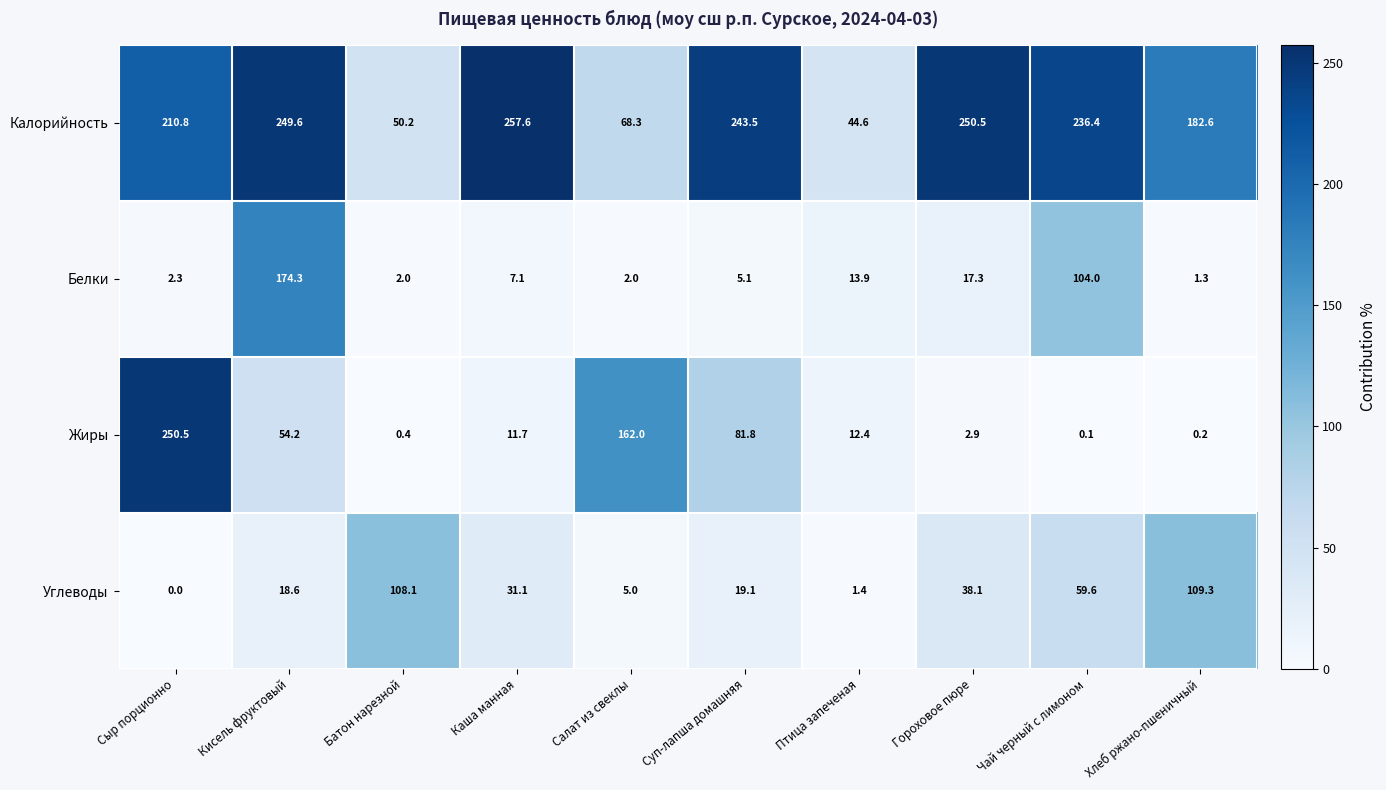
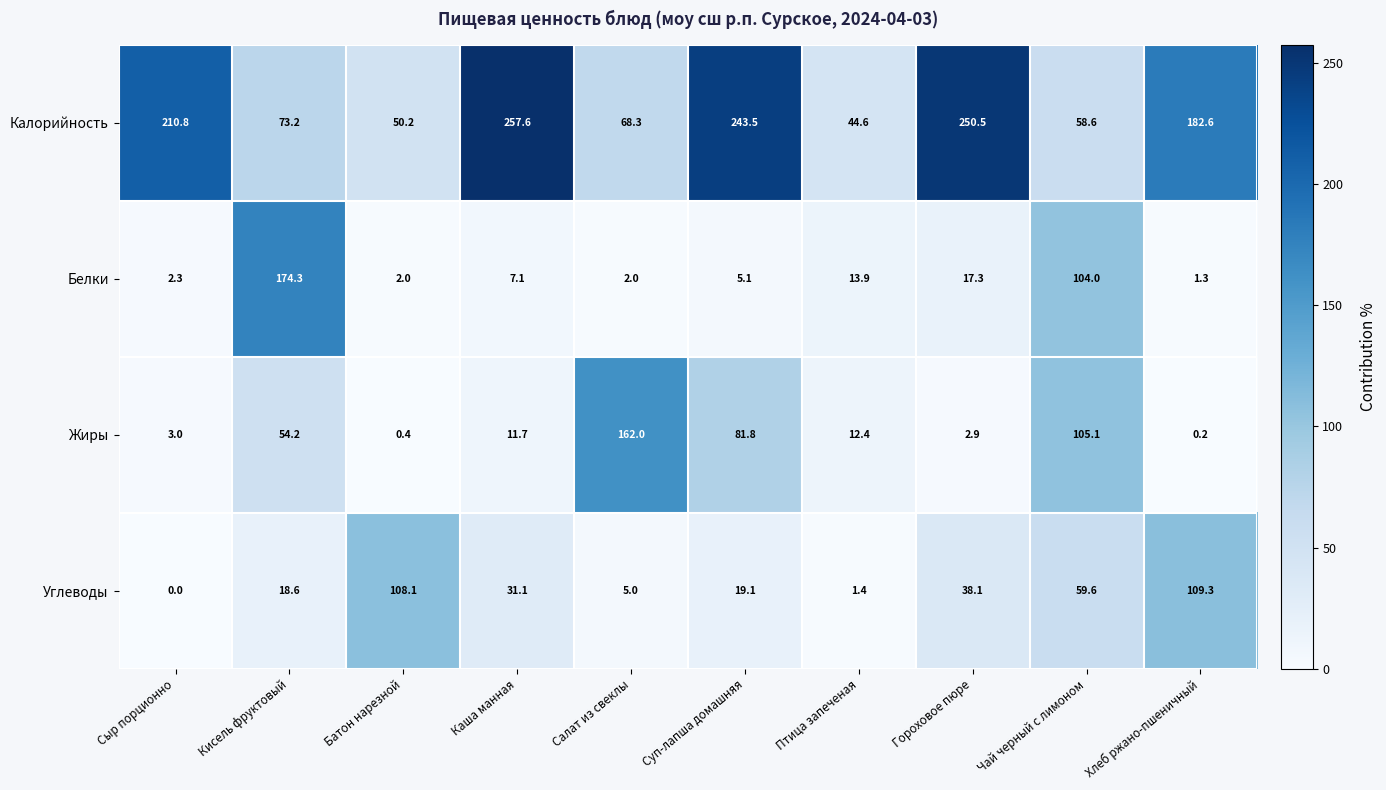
  {
    "Калорийность": {
      "Сыр порционно": 210.8,
-     "Кисель фруктовый": 249.6,
+     "Кисель фруктовый": 73.2,
      "Батон нарезной": 50.2,
      "Каша манная": 257.6,
      "Салат из свеклы": 68.3,
      "Суп-лапша домашняя": 243.5,
      "Птица запеченая": 44.6,
      "Гороховое пюре": 250.5,
-     "Чай черный с лимоном": 236.4,
+     "Чай черный с лимоном": 58.6,
      "Хлеб ржано-пшеничный": 182.6
    },
    "Белки": {
      "Сыр порционно": 2.3,
      "Кисель фруктовый": 174.3,
      "Батон нарезной": 2.0,
      "Каша манная": 7.1,
      "Салат из свеклы": 2.0,
      "Суп-лапша домашняя": 5.1,
      "Птица запеченая": 13.9,
      "Гороховое пюре": 17.3,
      "Чай черный с лимоном": 104.0,
      "Хлеб ржано-пшеничный": 1.3
    },
    "Жиры": {
-     "Сыр порционно": 250.5,
+     "Сыр порционно": 3.0,
      "Кисель фруктовый": 54.2,
      "Батон нарезной": 0.4,
      "Каша манная": 11.7,
      "Салат из свеклы": 162.0,
      "Суп-лапша домашняя": 81.8,
      "Птица запеченая": 12.4,
      "Гороховое пюре": 2.9,
-     "Чай черный с лимоном": 0.1,
+     "Чай черный с лимоном": 105.1,
      "Хлеб ржано-пшеничный": 0.2
    },
    "Углеводы": {
      "Сыр порционно": 0.0,
      "Кисель фруктовый": 18.6,
      "Батон нарезной": 108.1,
      "Каша манная": 31.1,
      "Салат из свеклы": 5.0,
      "Суп-лапша домашняя": 19.1,
      "Птица запеченая": 1.4,
      "Гороховое пюре": 38.1,
      "Чай черный с лимоном": 59.6,
      "Хлеб ржано-пшеничный": 109.3
    }
  }
